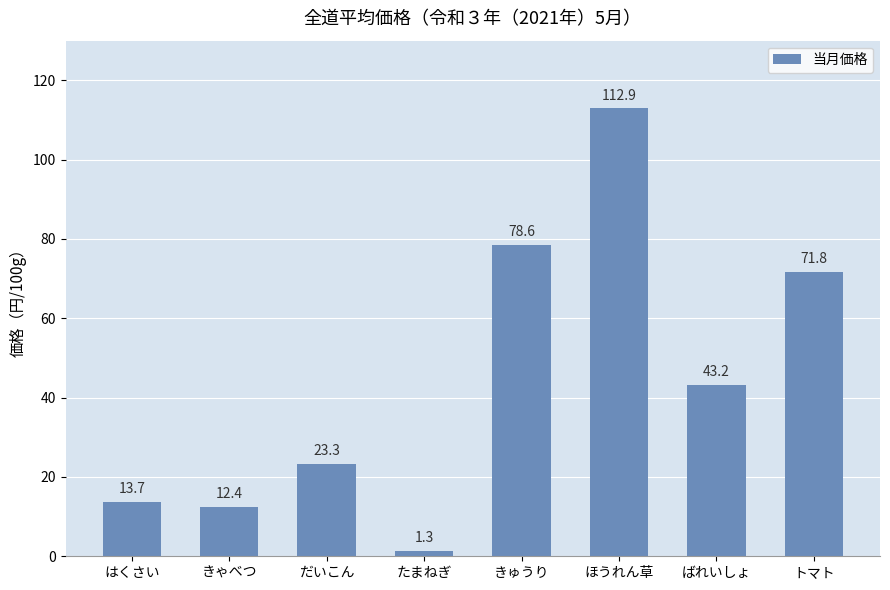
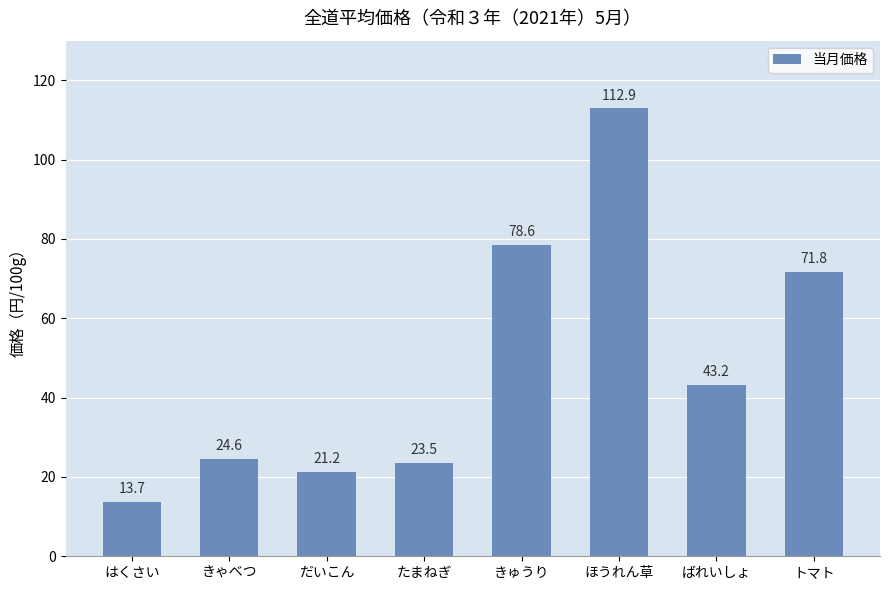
  {
    "はくさい": 13.7,
-   "きゃべつ": 12.4,
-   "だいこん": 23.3,
-   "たまねぎ": 1.3,
+   "きゃべつ": 24.6,
+   "だいこん": 21.2,
+   "たまねぎ": 23.5,
    "きゅうり": 78.6,
    "ほうれん草": 112.9,
    "ばれいしょ": 43.2,
    "トマト": 71.8
  }
